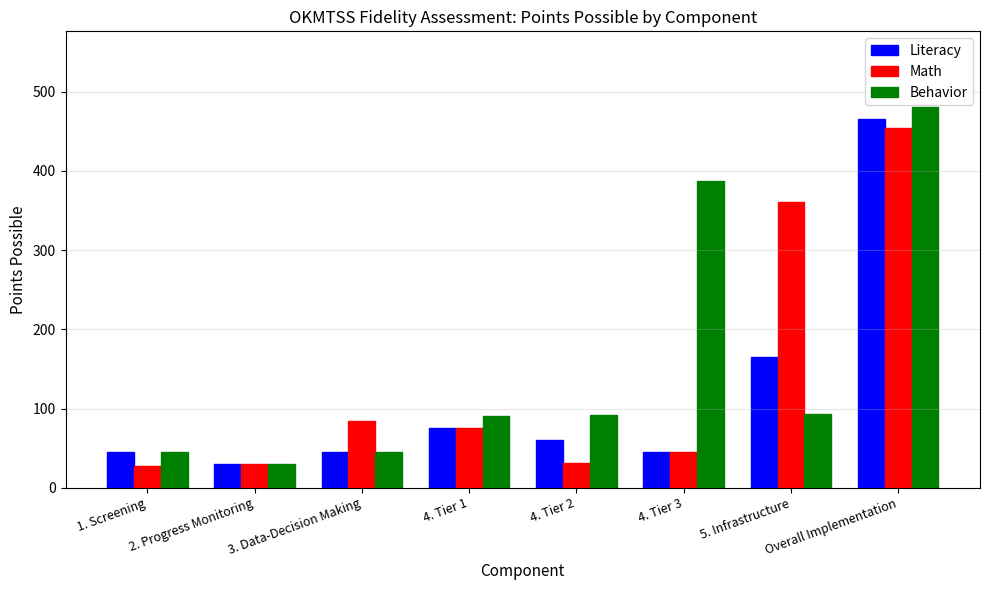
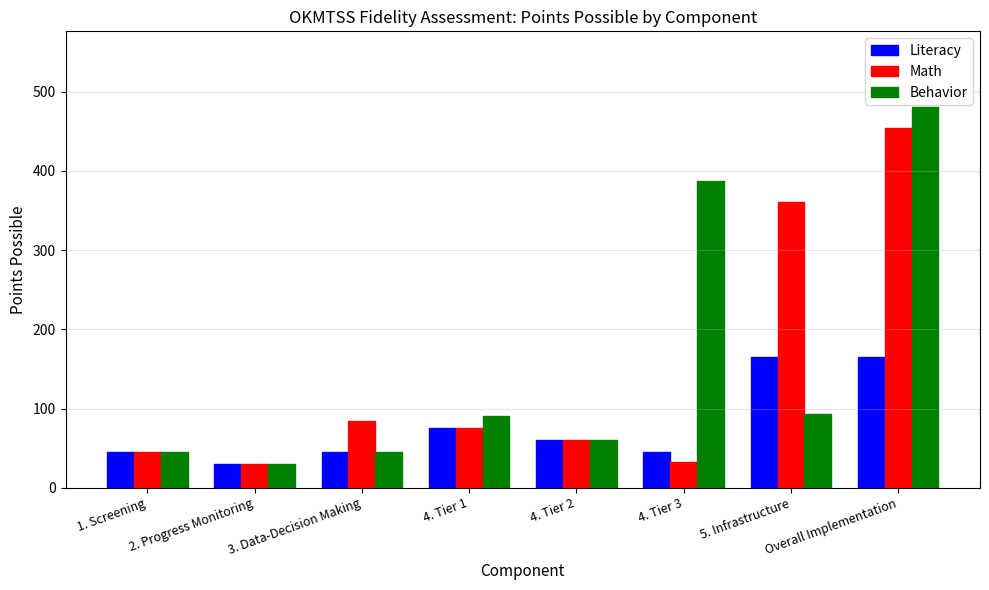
  {
    "Literacy": {
      "1. Screening": 50,
      "2. Progress Monitoring": 30,
      "3. Data-Decision Making": 50,
      "4. Tier 1": 80,
      "4. Tier 2": 60,
      "4. Tier 3": 50,
      "5. Infrastructure": 170,
-     "Overall Implementation": 470
+     "Overall Implementation": 170
    },
    "Math": {
-     "1. Screening": 30,
+     "1. Screening": 50,
      "2. Progress Monitoring": 30,
      "3. Data-Decision Making": 80,
      "4. Tier 1": 80,
-     "4. Tier 2": 30,
-     "4. Tier 3": 50,
+     "4. Tier 2": 60,
+     "4. Tier 3": 30,
      "5. Infrastructure": 360,
      "Overall Implementation": 450
    },
    "Behavior": {
      "1. Screening": 50,
      "2. Progress Monitoring": 30,
      "3. Data-Decision Making": 50,
      "4. Tier 1": 90,
-     "4. Tier 2": 90,
+     "4. Tier 2": 60,
      "4. Tier 3": 390,
      "5. Infrastructure": 90,
      "Overall Implementation": 480
    }
  }
